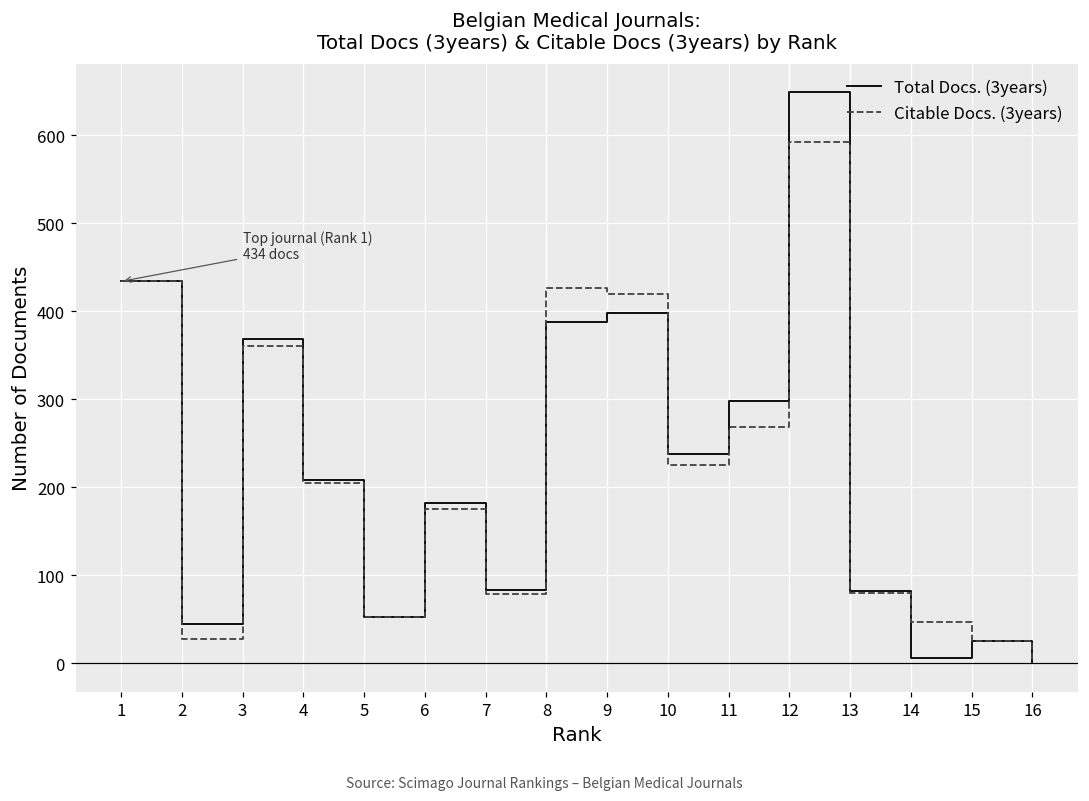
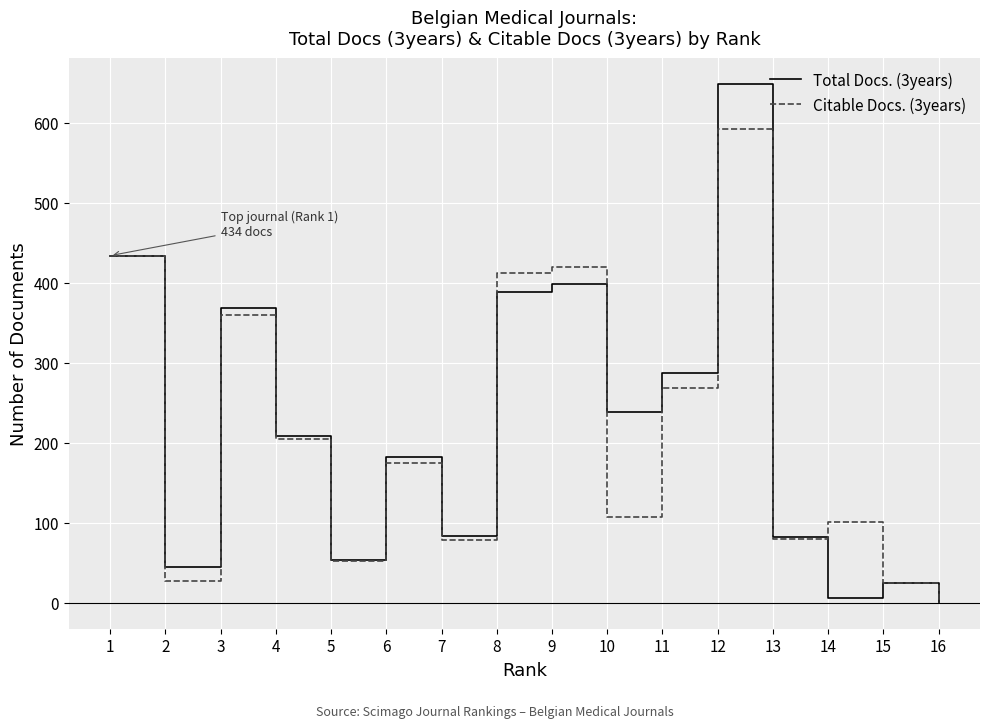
  {
    "Total Docs. (3years)": {
      "2": 50,
      "3": 370,
      "6": 180,
      "7": 80,
      "8": 390,
      "9": 400,
      "10": 240,
-     "11": 300,
+     "11": 290,
      "12": 650,
      "14": 10
    },
    "Citable Docs. (3years)": {
      "2": 30,
      "3": 360,
      "6": 180,
      "7": 80,
-     "8": 430,
+     "8": 410,
      "9": 420,
-     "10": 230,
+     "10": 110,
      "11": 270,
      "12": 590,
-     "14": 50
+     "14": 100
    }
  }
